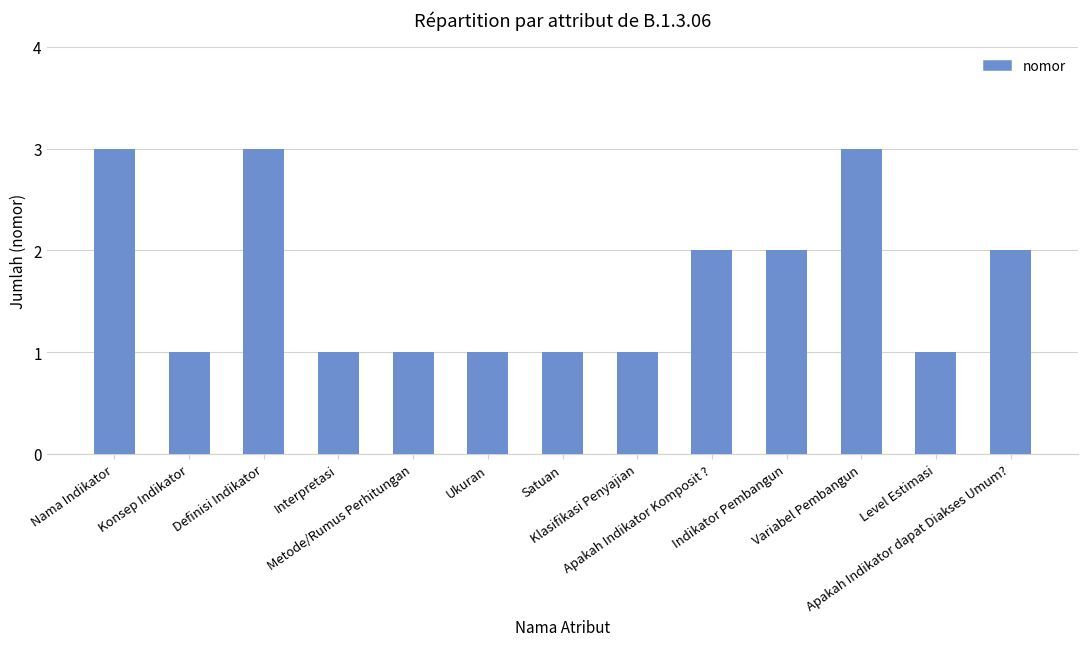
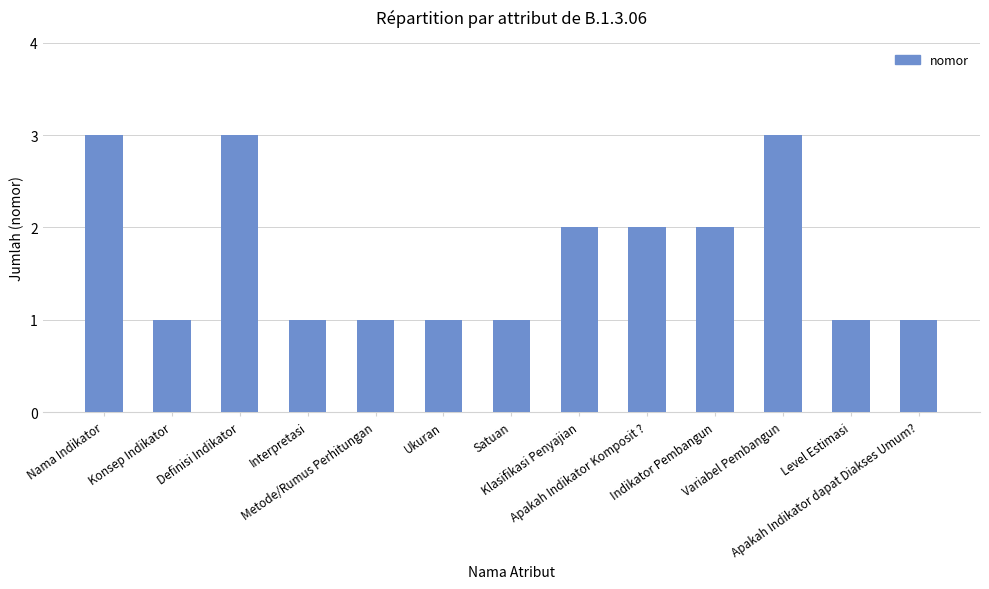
  {
    "Nama Indikator": 3,
    "Konsep Indikator": 1,
    "Definisi Indikator": 3,
    "Interpretasi": 1,
    "Metode/Rumus Perhitungan": 1,
    "Ukuran": 1,
    "Satuan": 1,
-   "Klasifikasi Penyajian": 1,
+   "Klasifikasi Penyajian": 2,
    "Apakah Indikator Komposit ?": 2,
    "Indikator Pembangun": 2,
    "Variabel Pembangun": 3,
    "Level Estimasi": 1,
-   "Apakah Indikator dapat Diakses Umum?": 2
+   "Apakah Indikator dapat Diakses Umum?": 1
  }
